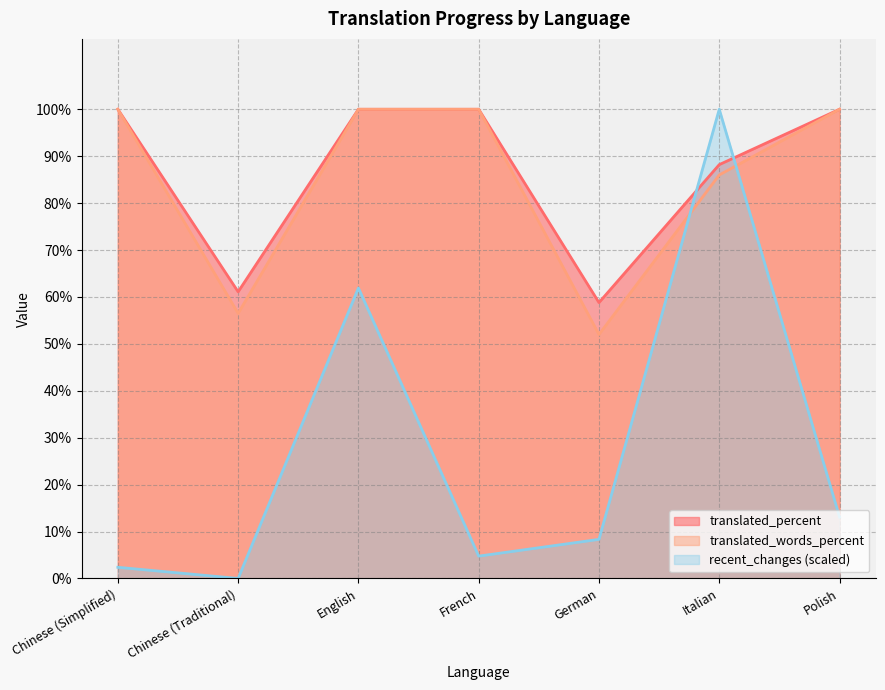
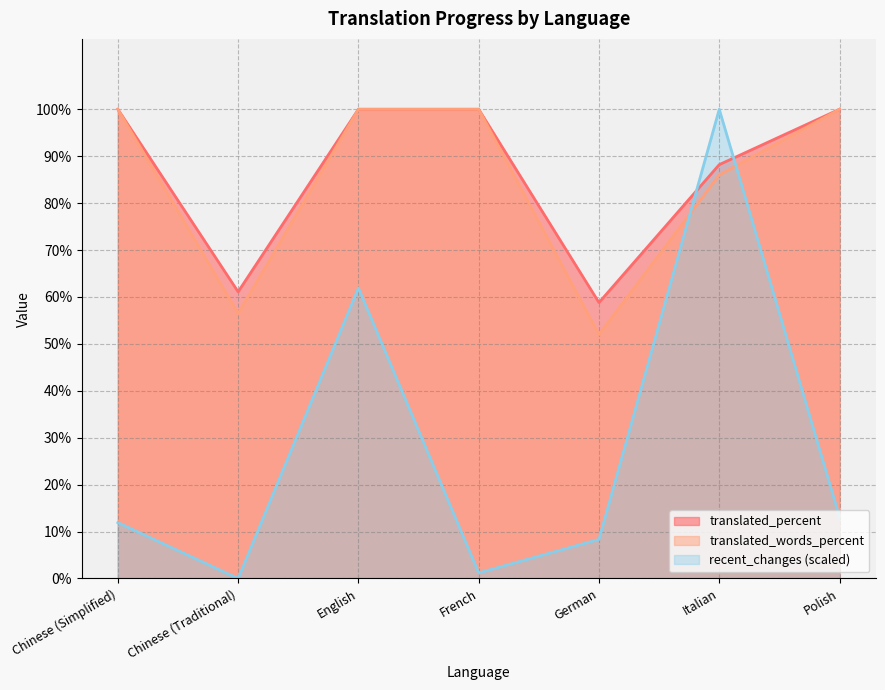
  {
    "recent_changes (scaled)": {
-     "Chinese (Simplified)": "2%",
+     "Chinese (Simplified)": "12%",
      "Chinese (Traditional)": "0%",
      "English": "62%",
-     "French": "5%",
+     "French": "1%",
      "German": "8%",
      "Italian": "100%"
    }
  }
